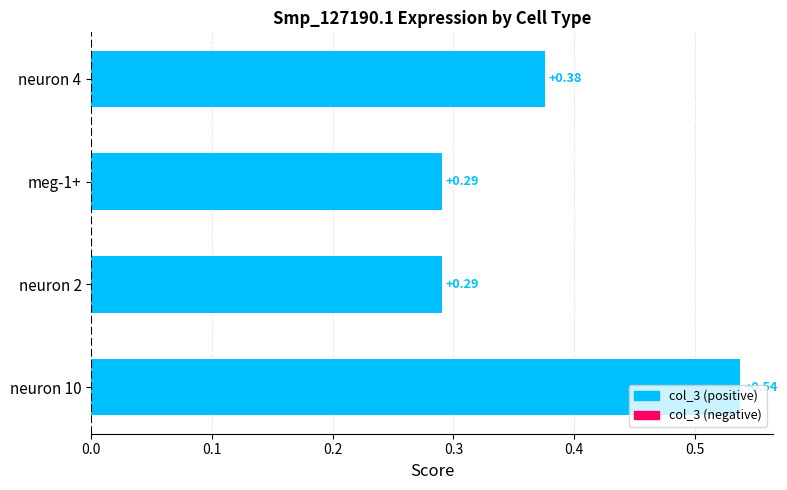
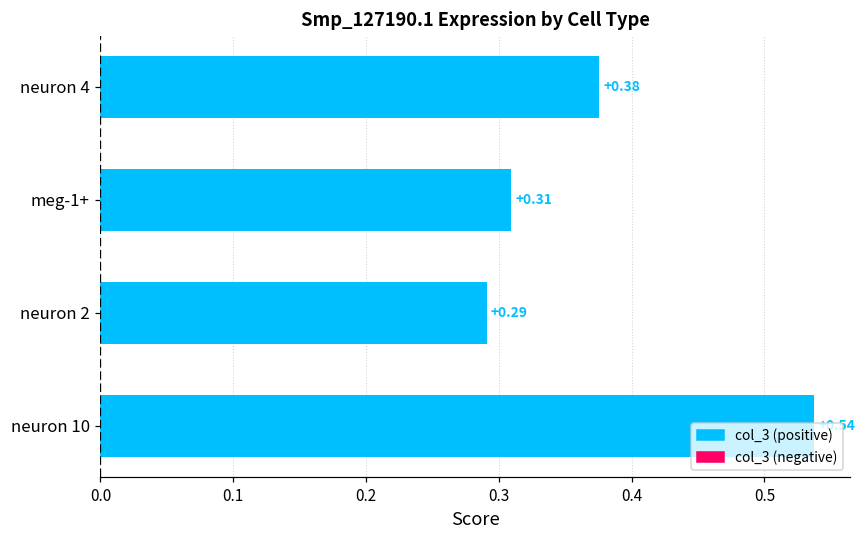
  {
    "neuron 4": "+0.38",
-   "meg-1+": "+0.29",
+   "meg-1+": "+0.31",
    "neuron 2": "+0.29"
  }
